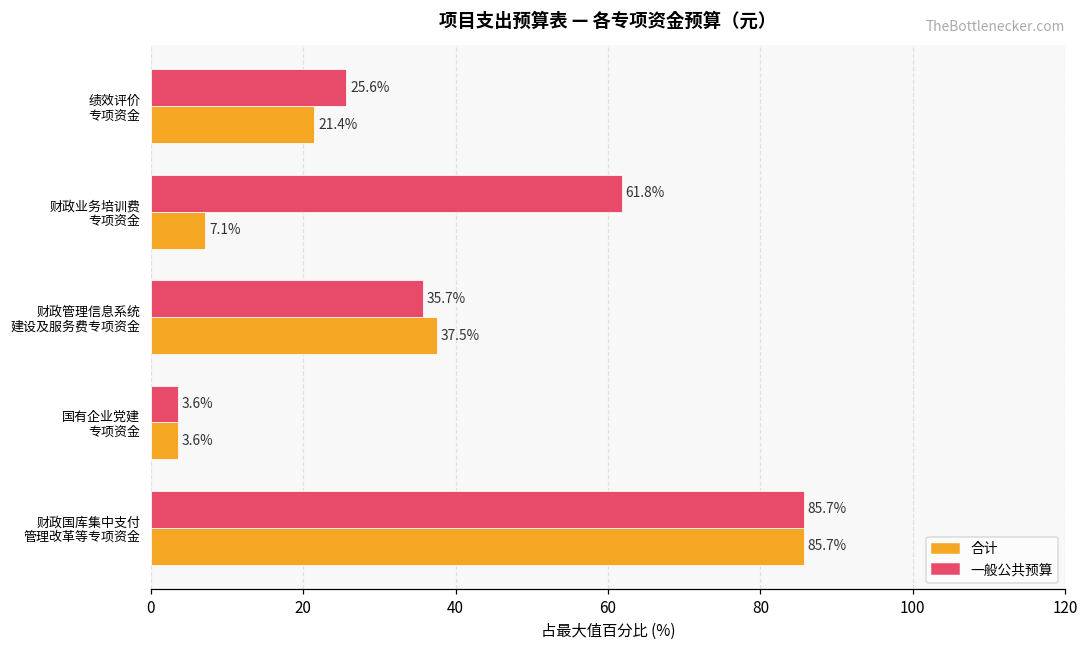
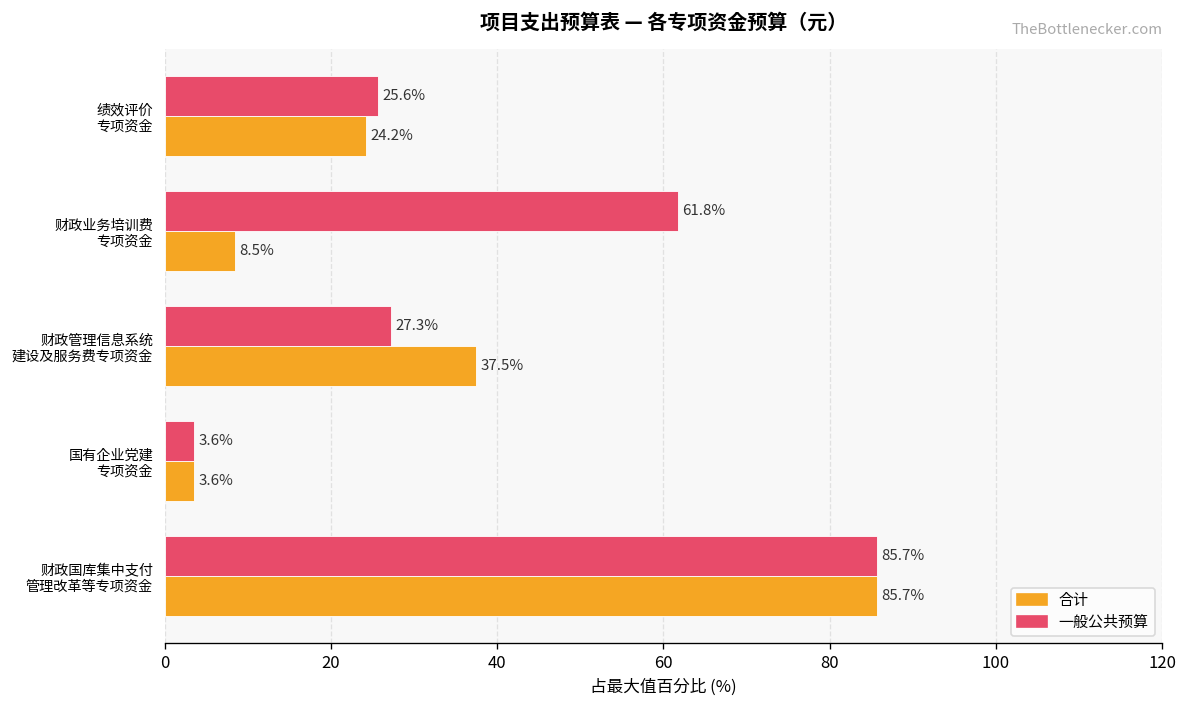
  {
    "合计": {
-     "绩效评价 专项资金": "21.4%",
-     "财政业务培训费 专项资金": "7.1%",
+     "绩效评价 专项资金": "24.2%",
+     "财政业务培训费 专项资金": "8.5%",
      "财政管理信息系统 建设及服务费专项资金": "37.5%",
      "国有企业党建 专项资金": "3.6%",
      "财政国库集中支付 管理改革等专项资金": "85.7%"
    },
    "一般公共预算": {
      "绩效评价 专项资金": "25.6%",
      "财政业务培训费 专项资金": "61.8%",
-     "财政管理信息系统 建设及服务费专项资金": "35.7%",
+     "财政管理信息系统 建设及服务费专项资金": "27.3%",
      "国有企业党建 专项资金": "3.6%",
      "财政国库集中支付 管理改革等专项资金": "85.7%"
    }
  }
